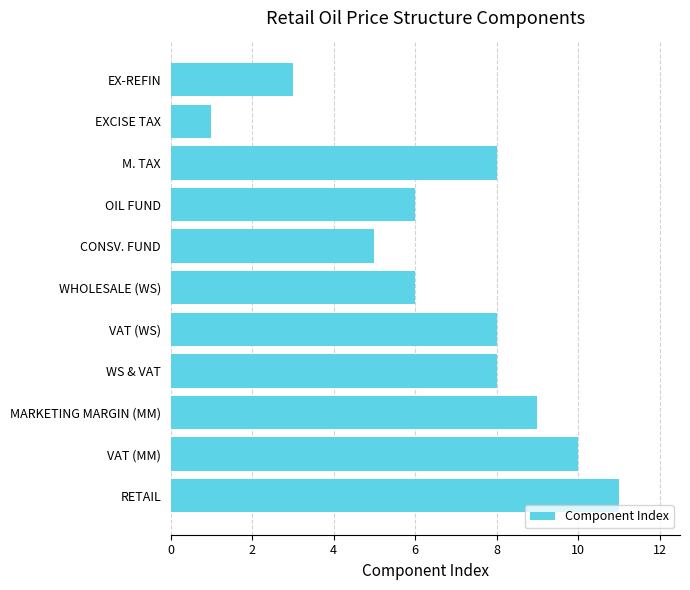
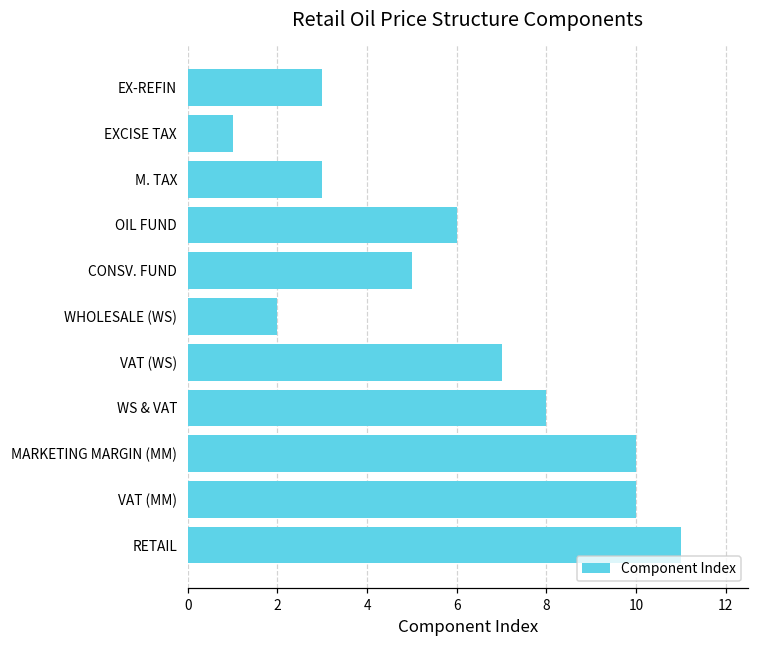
  {
    "EX-REFIN": 3,
    "EXCISE TAX": 1,
-   "M. TAX": 8,
+   "M. TAX": 3,
    "OIL FUND": 6,
    "CONSV. FUND": 5,
-   "WHOLESALE (WS)": 6,
-   "VAT (WS)": 8,
+   "WHOLESALE (WS)": 2,
+   "VAT (WS)": 7,
    "WS & VAT": 8,
-   "MARKETING MARGIN (MM)": 9,
+   "MARKETING MARGIN (MM)": 10,
    "VAT (MM)": 10,
    "RETAIL": 11
  }
